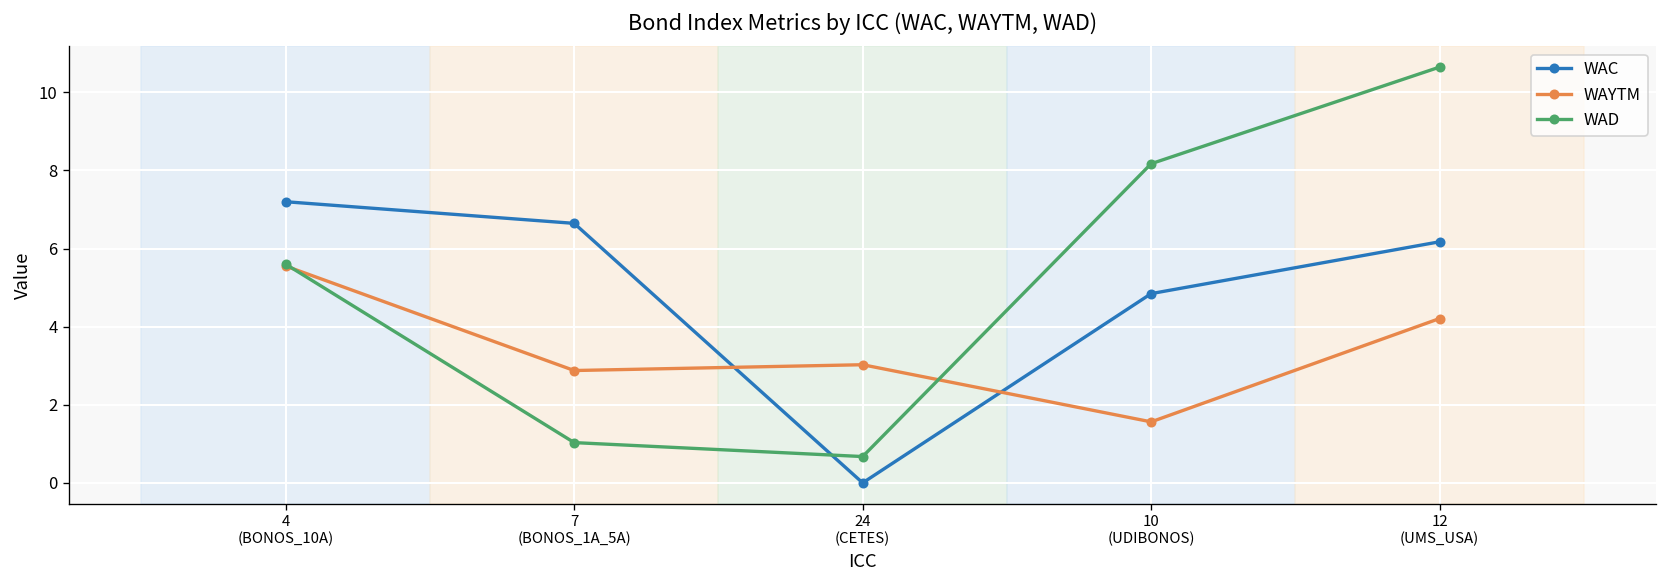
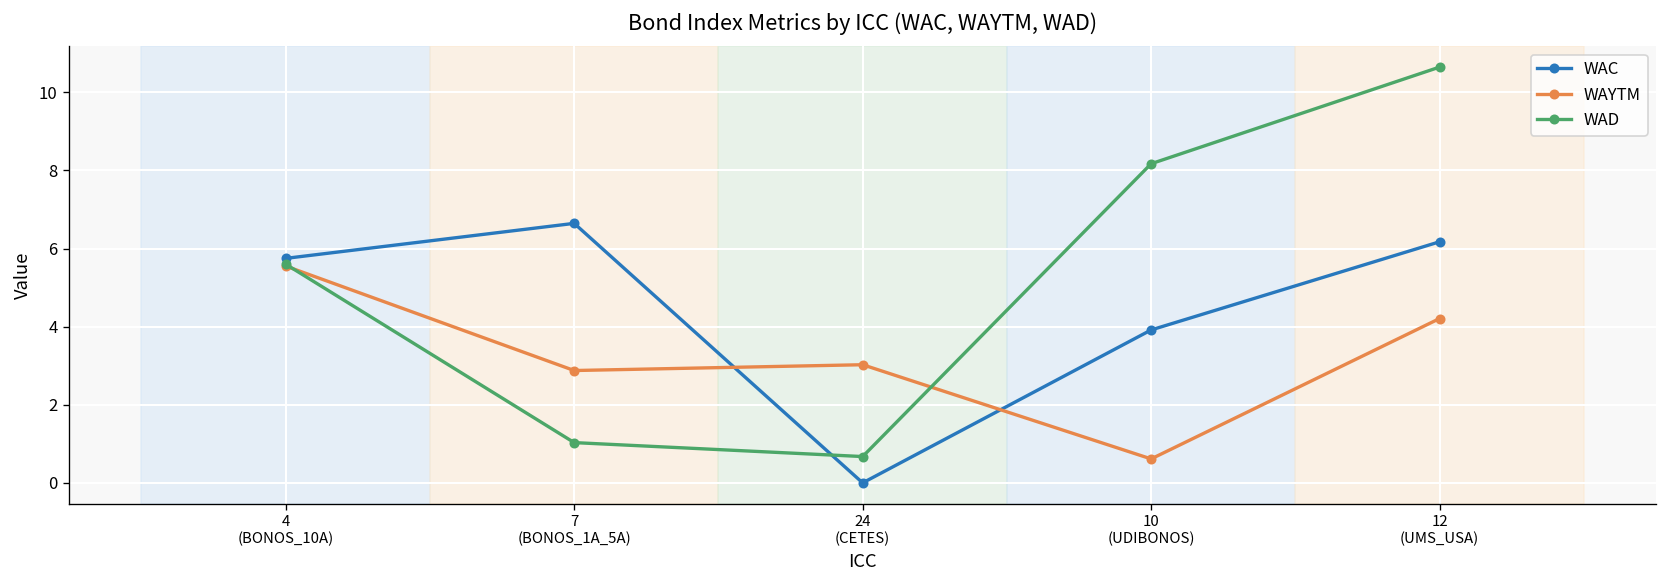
  {
    "WAC": {
-     "4 (BONOS_10A)": 7.2,
+     "4 (BONOS_10A)": 5.7,
      "7 (BONOS_1A_5A)": 6.6,
      "24 (CETES)": 0.0,
-     "10 (UDIBONOS)": 4.8,
+     "10 (UDIBONOS)": 3.9,
      "12 (UMS_USA)": 6.2
    },
    "WAYTM": {
      "7 (BONOS_1A_5A)": 2.9,
      "24 (CETES)": 3.0,
-     "10 (UDIBONOS)": 1.6,
+     "10 (UDIBONOS)": 0.6,
      "12 (UMS_USA)": 4.2
    },
    "WAD": {
      "7 (BONOS_1A_5A)": 1.0,
      "24 (CETES)": 0.7,
      "10 (UDIBONOS)": 8.2,
      "12 (UMS_USA)": 10.6
    }
  }
